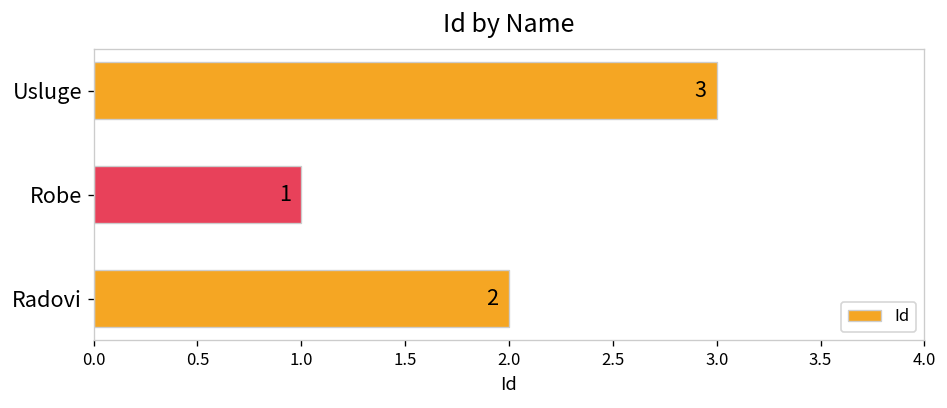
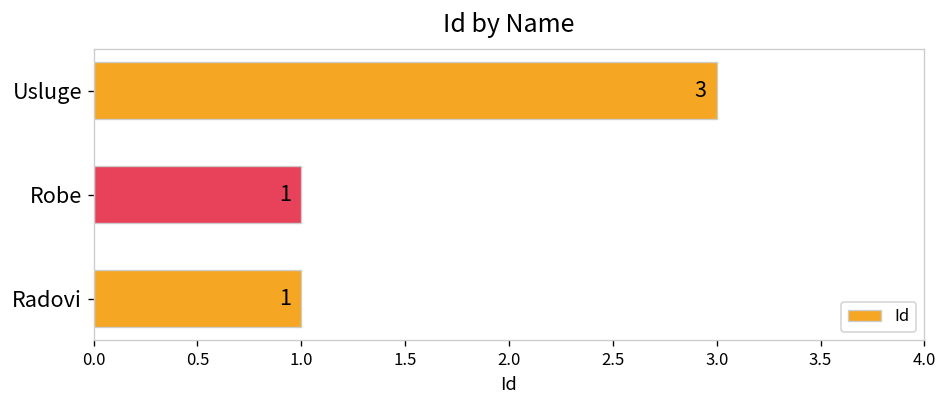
  {
    "Usluge": 3,
    "Robe": 1,
-   "Radovi": 2
+   "Radovi": 1
  }
